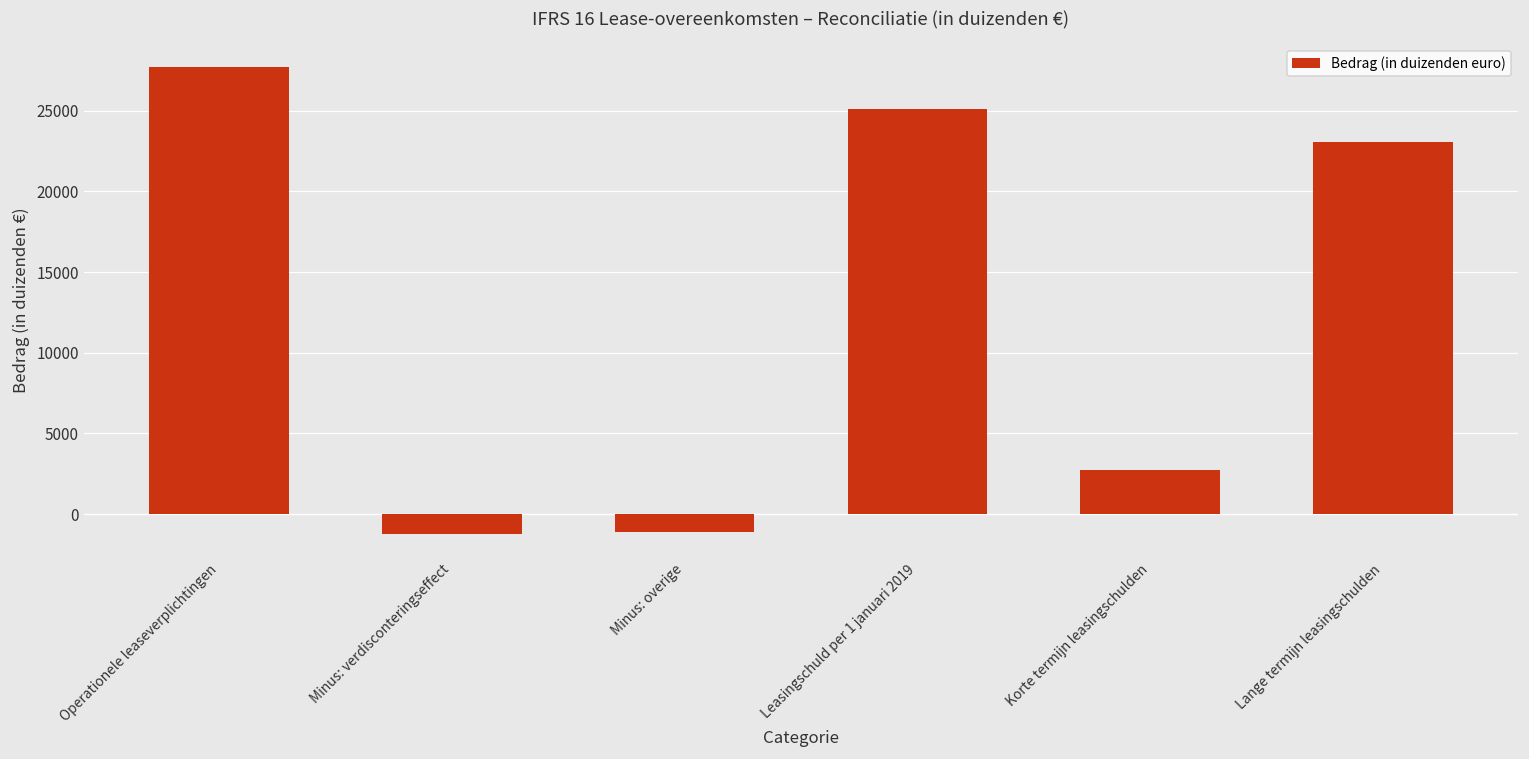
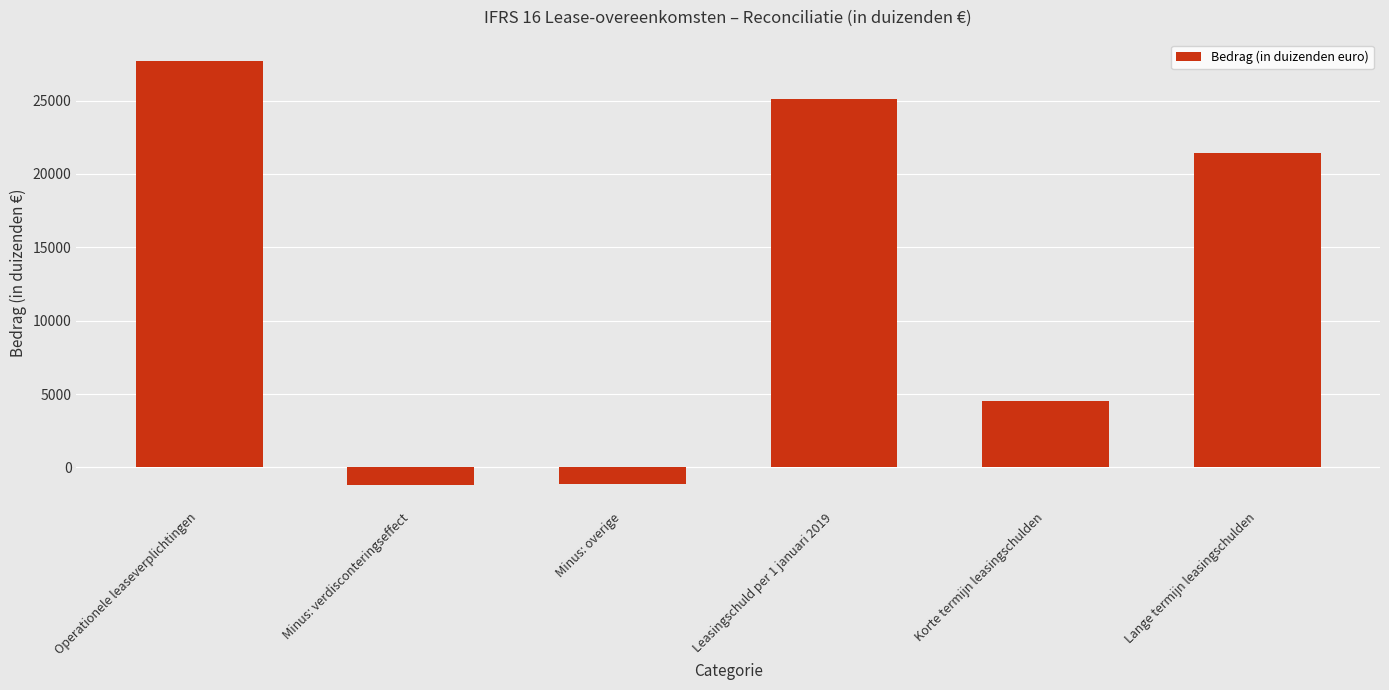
  {
    "Operationele leaseverplichtingen": 27700,
    "Minus: verdisconteringseffect": -1200,
    "Minus: overige": -1100,
    "Leasingschuld per 1 januari 2019": 25100,
-   "Korte termijn leasingschulden": 2800,
-   "Lange termijn leasingschulden": 23000
+   "Korte termijn leasingschulden": 4500,
+   "Lange termijn leasingschulden": 21400
  }
